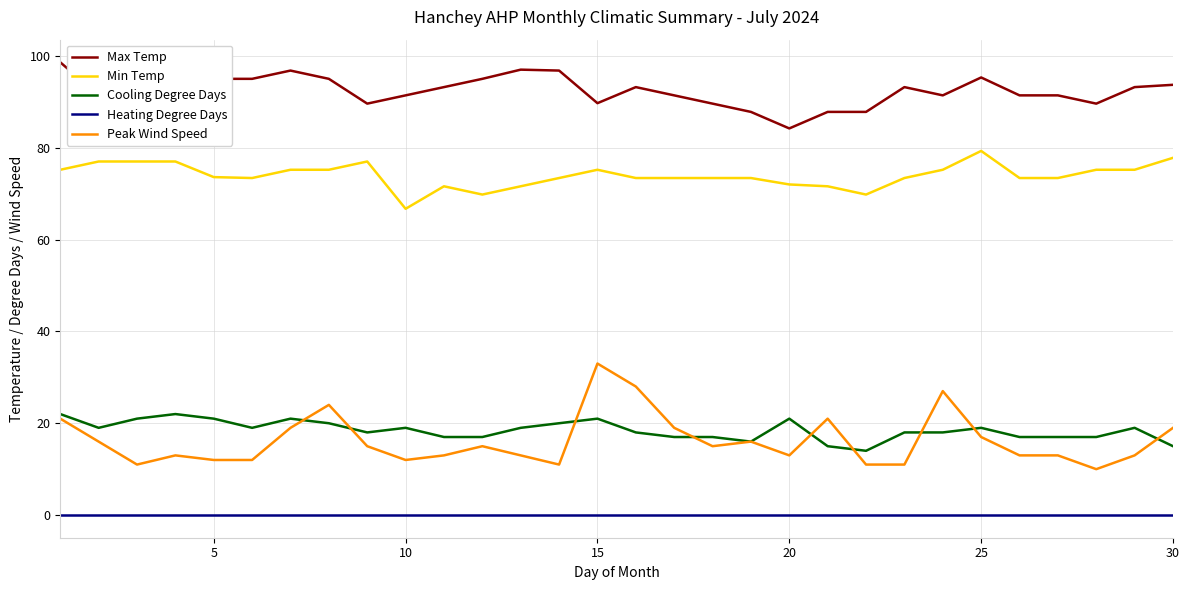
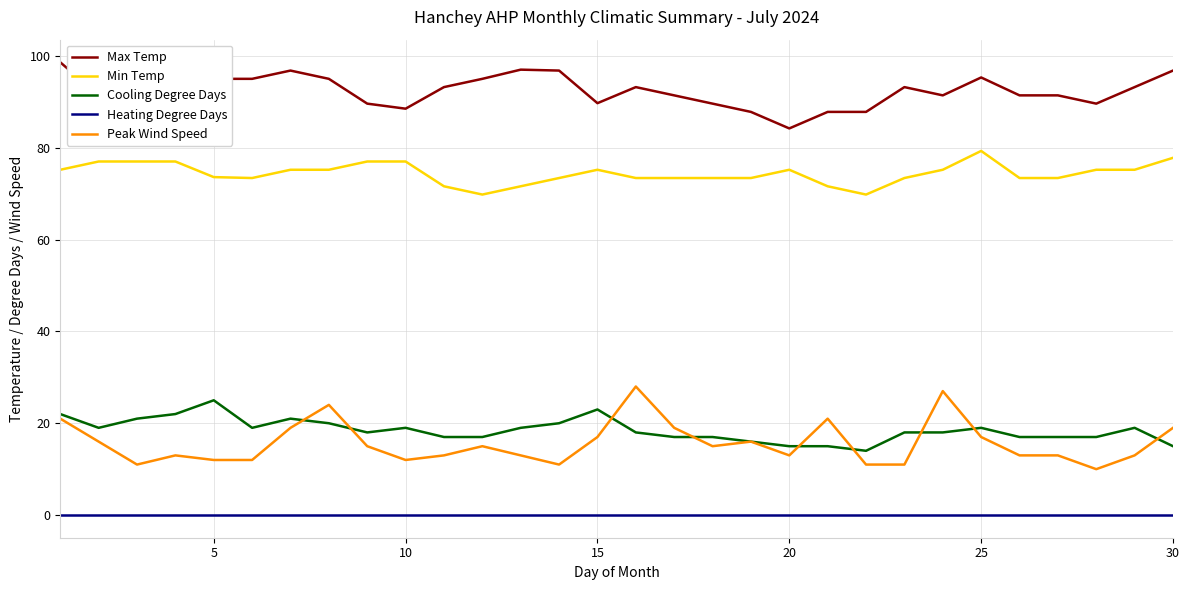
  {
    "Max Temp": {
-     "10": 91,
+     "10": 89,
      "15": 90,
      "20": 84,
      "25": 95,
-     "30": 94
+     "30": 97
    },
    "Min Temp": {
      "5": 74,
-     "10": 67,
+     "10": 77,
      "15": 75,
-     "20": 72,
+     "20": 75,
      "25": 79,
      "30": 78
    },
    "Cooling Degree Days": {
-     "5": 21,
+     "5": 25,
      "10": 19,
-     "15": 21,
-     "20": 21,
+     "15": 23,
+     "20": 15,
      "25": 19,
      "30": 15
    },
    "Heating Degree Days": {
      "5": 0,
      "10": 0,
      "15": 0,
      "20": 0,
      "25": 0,
      "30": 0
    },
    "Peak Wind Speed": {
      "5": 12,
      "10": 12,
-     "15": 33,
+     "15": 17,
      "20": 13,
      "25": 17,
      "30": 19
    }
  }
